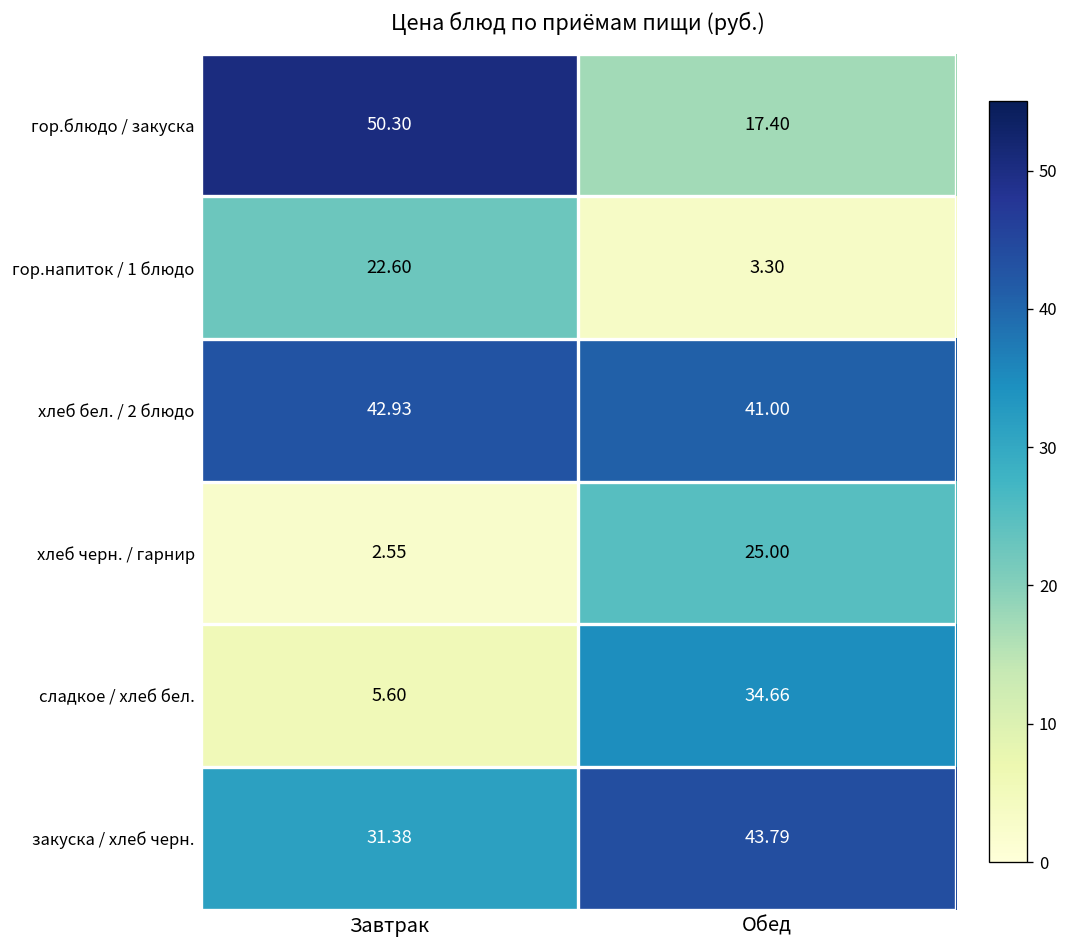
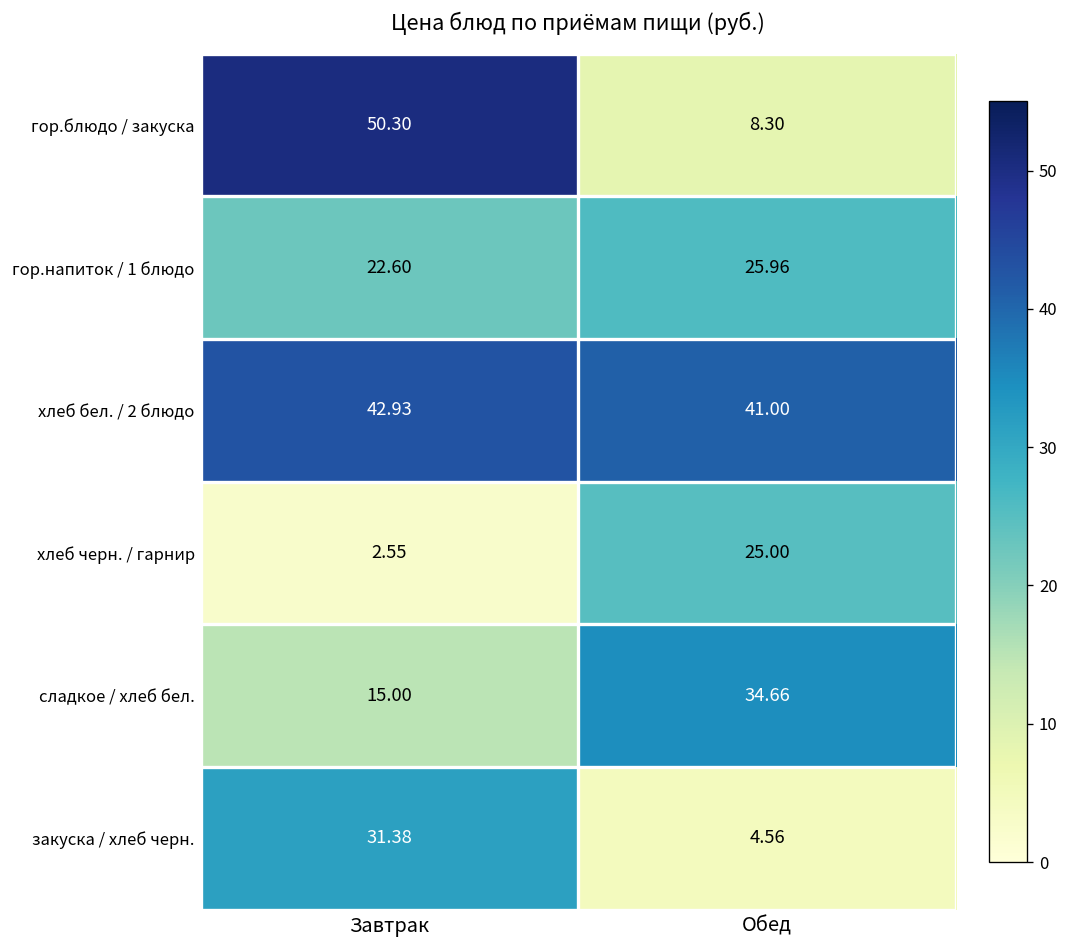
  {
    "гор.блюдо / закуска": {
      "Завтрак": 50.30,
-     "Обед": 17.40
+     "Обед": 8.30
    },
    "гор.напиток / 1 блюдо": {
      "Завтрак": 22.60,
-     "Обед": 3.30
+     "Обед": 25.96
    },
    "хлеб бел. / 2 блюдо": {
      "Завтрак": 42.93,
      "Обед": 41.00
    },
    "хлеб черн. / гарнир": {
      "Завтрак": 2.55,
      "Обед": 25.00
    },
    "сладкое / хлеб бел.": {
-     "Завтрак": 5.60,
+     "Завтрак": 15.00,
      "Обед": 34.66
    },
    "закуска / хлеб черн.": {
      "Завтрак": 31.38,
-     "Обед": 43.79
+     "Обед": 4.56
    }
  }
